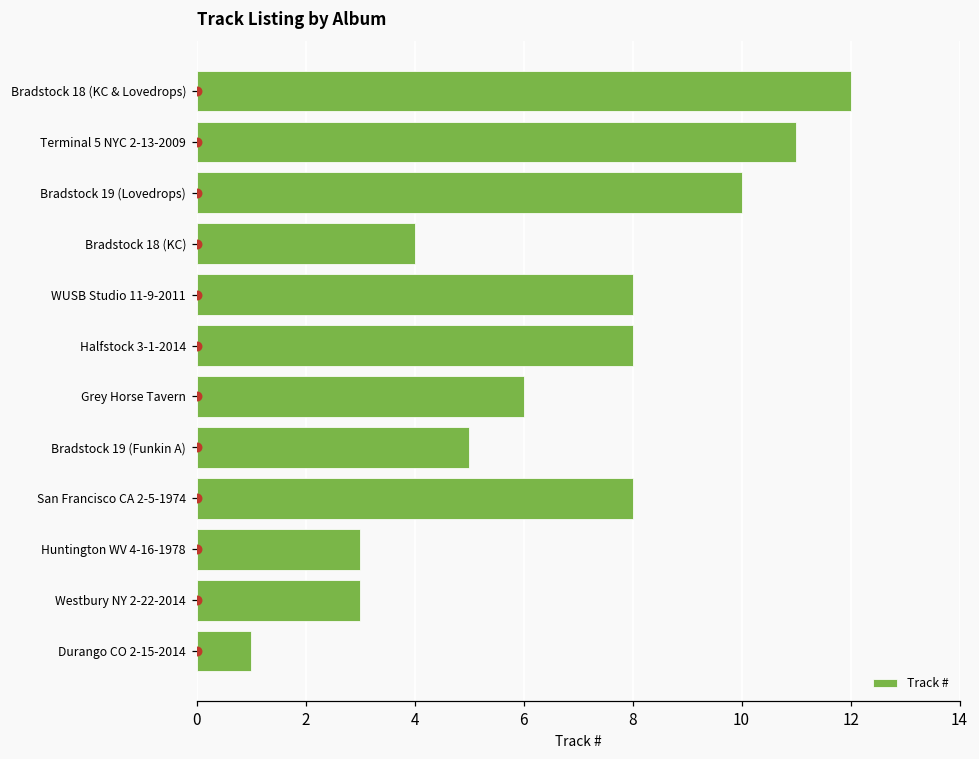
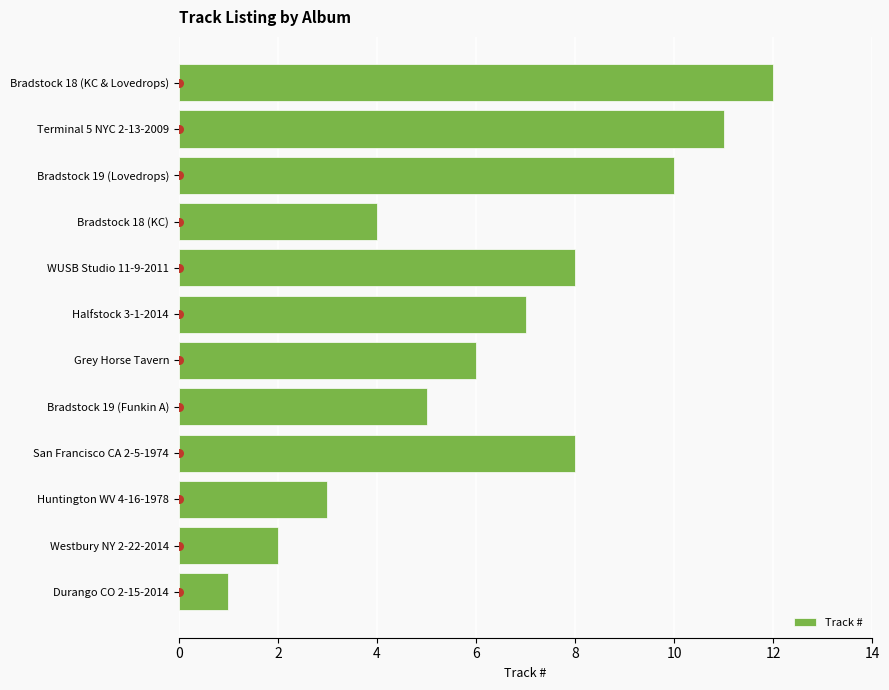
  {
    "Track #": {
      "Bradstock 18 (KC & Lovedrops)": 12,
      "Terminal 5 NYC 2-13-2009": 11,
      "Bradstock 19 (Lovedrops)": 10,
      "Bradstock 18 (KC)": 4,
      "WUSB Studio 11-9-2011": 8,
-     "Halfstock 3-1-2014": 8,
+     "Halfstock 3-1-2014": 7,
      "Grey Horse Tavern": 6,
      "Bradstock 19 (Funkin A)": 5,
      "San Francisco CA 2-5-1974": 8,
      "Huntington WV 4-16-1978": 3,
-     "Westbury NY 2-22-2014": 3,
+     "Westbury NY 2-22-2014": 2,
      "Durango CO 2-15-2014": 1
    }
  }
